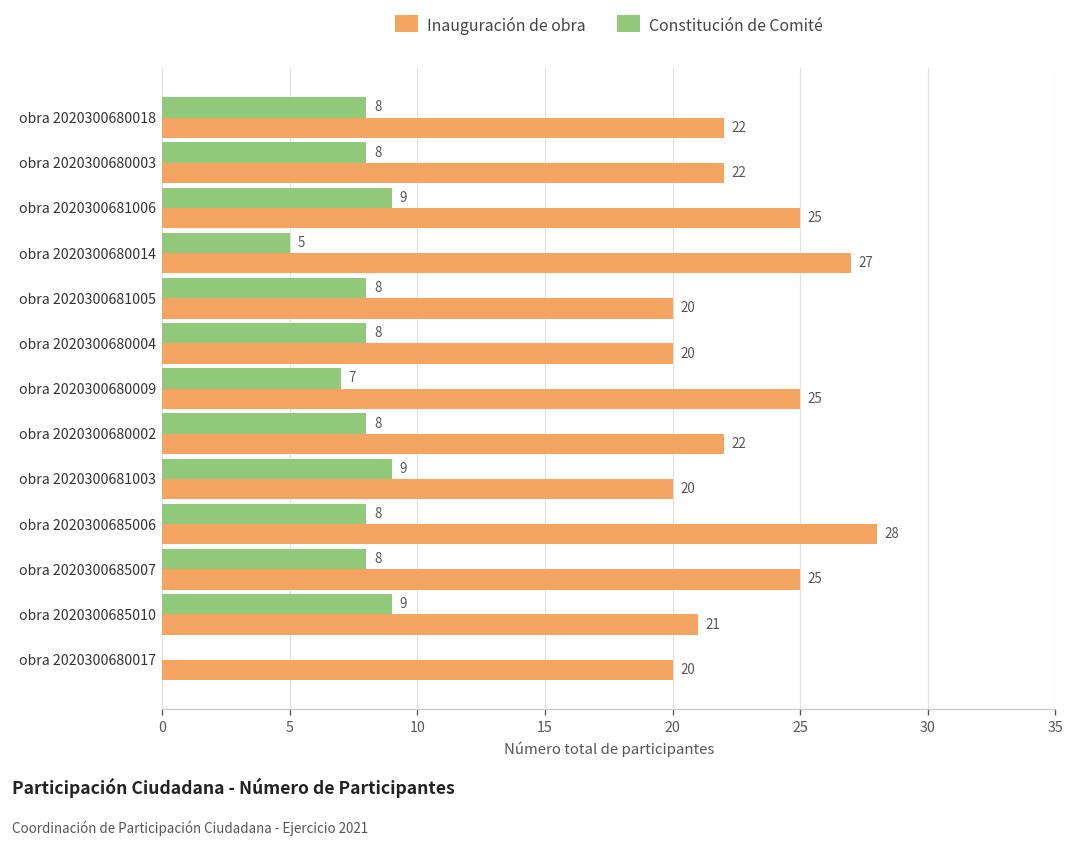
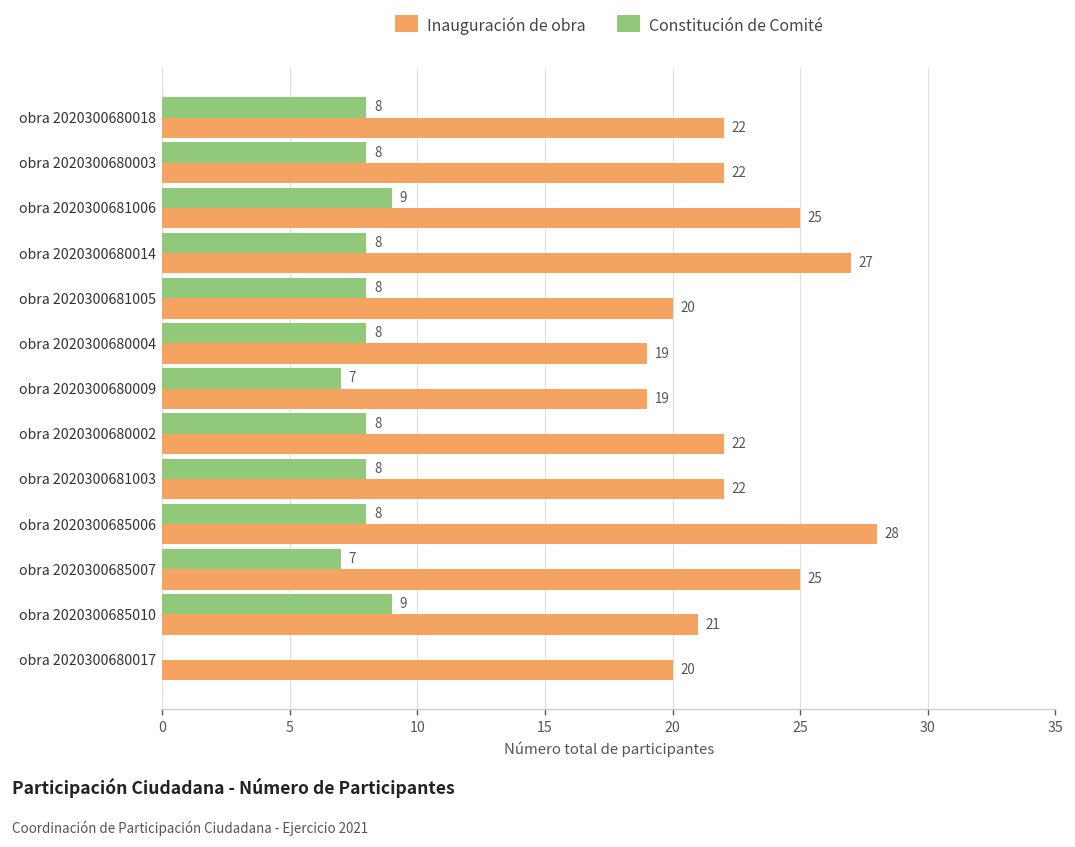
  {
    "Inauguración de obra": {
      "obra 2020300680018": 22,
      "obra 2020300680003": 22,
      "obra 2020300681006": 25,
      "obra 2020300680014": 27,
      "obra 2020300681005": 20,
-     "obra 2020300680004": 20,
-     "obra 2020300680009": 25,
+     "obra 2020300680004": 19,
+     "obra 2020300680009": 19,
      "obra 2020300680002": 22,
-     "obra 2020300681003": 20,
+     "obra 2020300681003": 22,
      "obra 2020300685006": 28,
      "obra 2020300685007": 25,
      "obra 2020300685010": 21,
      "obra 2020300680017": 20
    },
    "Constitución de Comité": {
      "obra 2020300680018": 8,
      "obra 2020300680003": 8,
      "obra 2020300681006": 9,
-     "obra 2020300680014": 5,
+     "obra 2020300680014": 8,
      "obra 2020300681005": 8,
      "obra 2020300680004": 8,
      "obra 2020300680009": 7,
      "obra 2020300680002": 8,
-     "obra 2020300681003": 9,
+     "obra 2020300681003": 8,
      "obra 2020300685006": 8,
-     "obra 2020300685007": 8,
+     "obra 2020300685007": 7,
      "obra 2020300685010": 9
    }
  }
